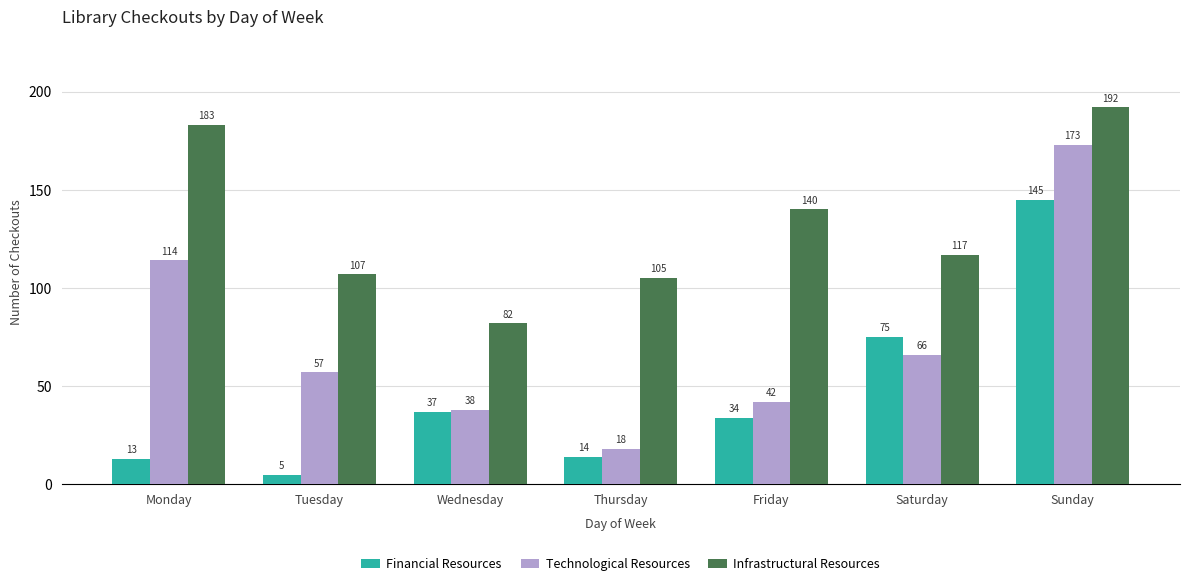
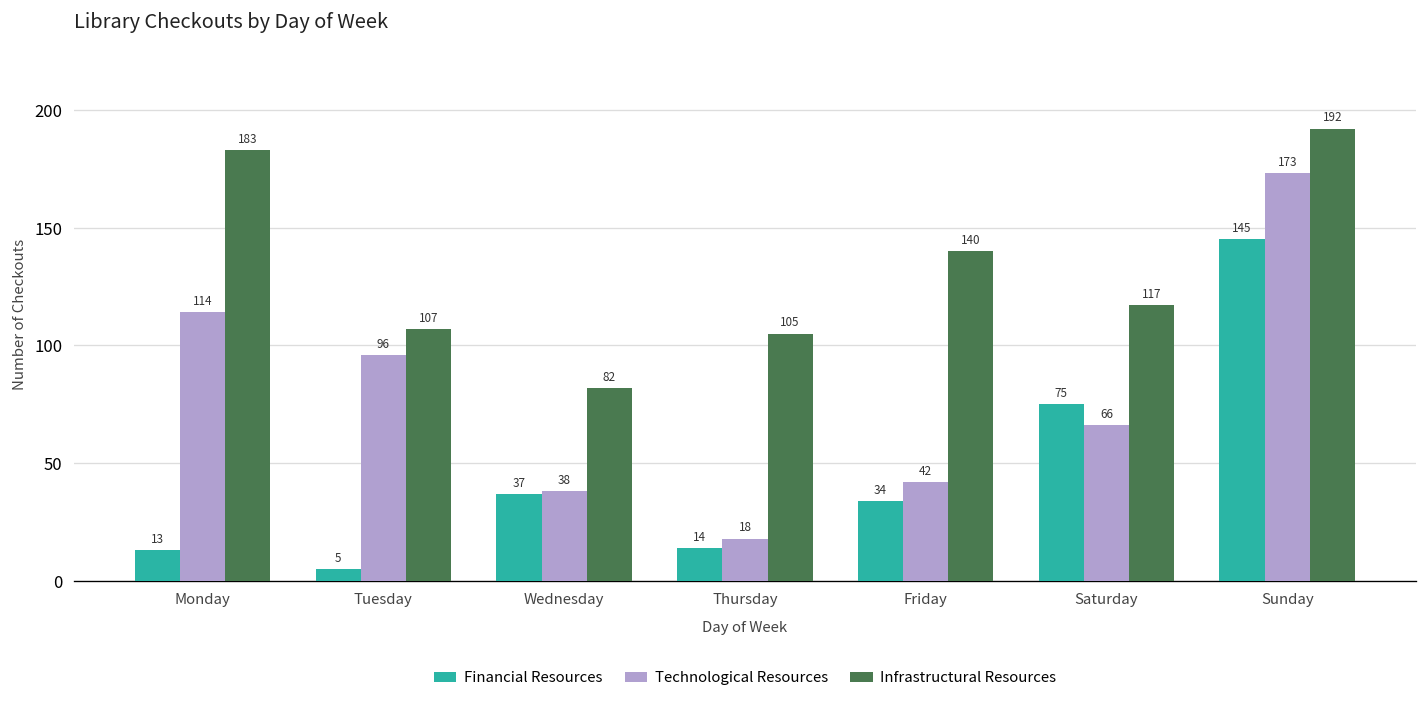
  {
    "Financial Resources": {
      "Monday": 13,
      "Tuesday": 5,
      "Wednesday": 37,
      "Thursday": 14,
      "Friday": 34,
      "Saturday": 75,
      "Sunday": 145
    },
    "Technological Resources": {
      "Monday": 114,
-     "Tuesday": 57,
+     "Tuesday": 96,
      "Wednesday": 38,
      "Thursday": 18,
      "Friday": 42,
      "Saturday": 66,
      "Sunday": 173
    },
    "Infrastructural Resources": {
      "Monday": 183,
      "Tuesday": 107,
      "Wednesday": 82,
      "Thursday": 105,
      "Friday": 140,
      "Saturday": 117,
      "Sunday": 192
    }
  }
